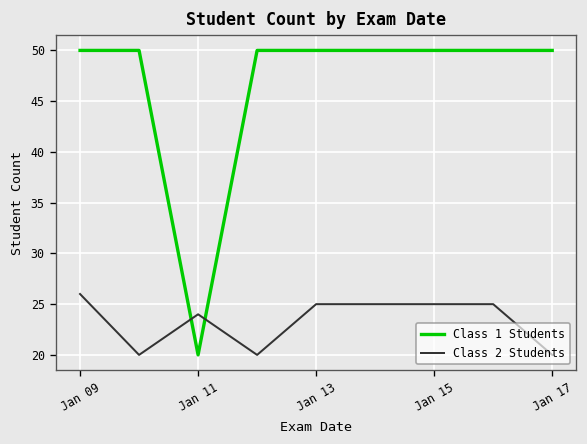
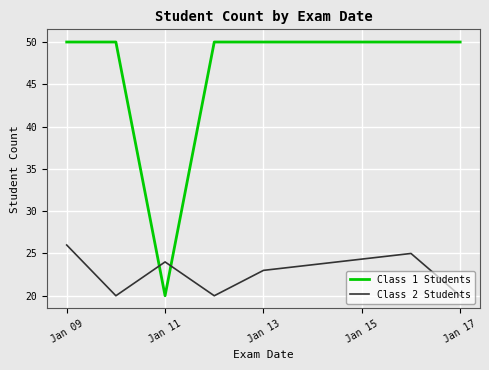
  {
    "Class 1 Students": {
      "Jan 09": 50,
      "Jan 11": 20,
      "Jan 13": 50,
      "Jan 17": 50
    },
    "Class 2 Students": {
      "Jan 09": 26,
      "Jan 11": 24,
-     "Jan 13": 25
+     "Jan 13": 23
    }
  }
